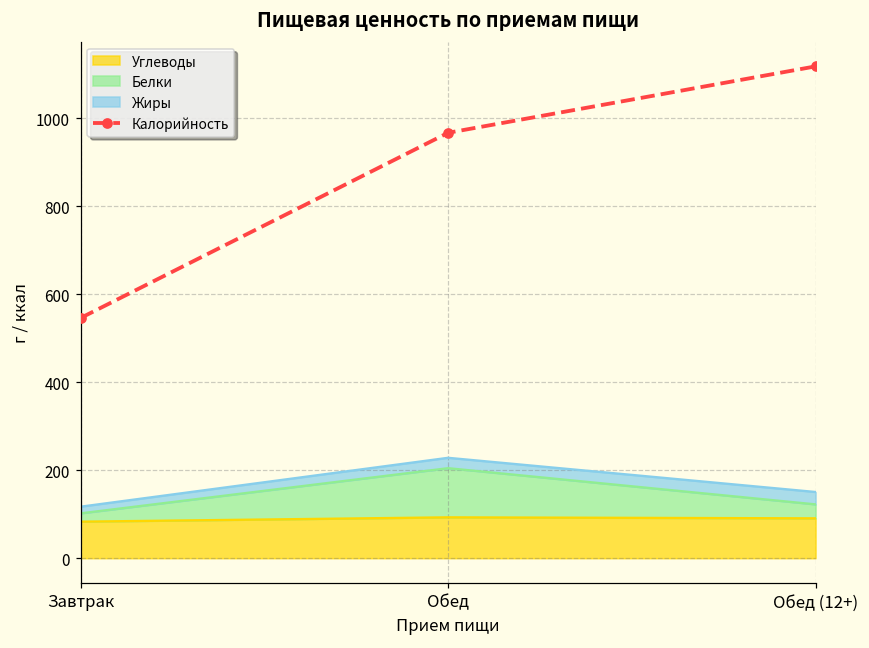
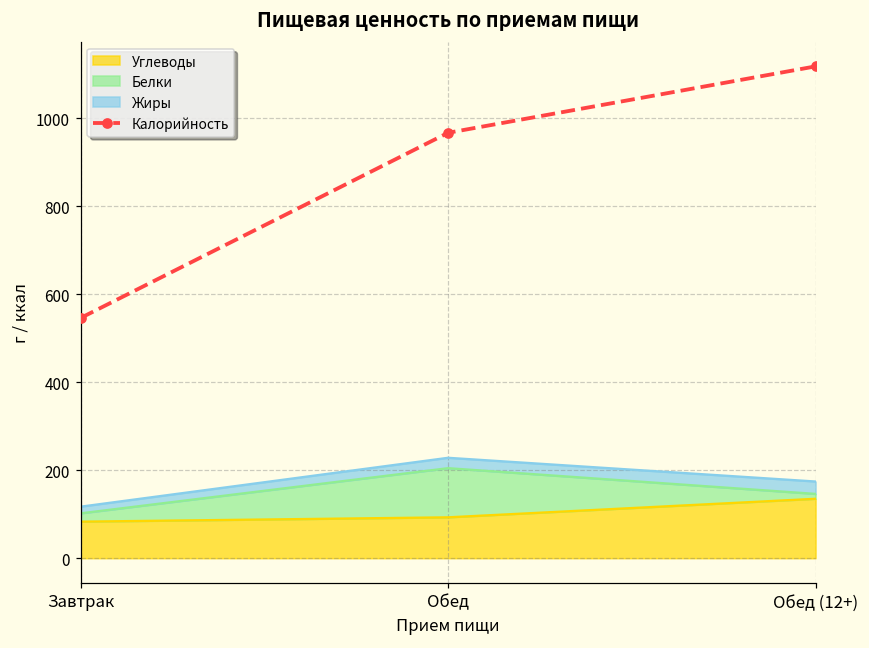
  {
    "Углеводы": {
      "Завтрак": 80,
      "Обед": 90,
-     "Обед (12+)": 90
+     "Обед (12+)": 130
    },
    "Белки": {
      "Завтрак": 20,
      "Обед": 110,
-     "Обед (12+)": 30
+     "Обед (12+)": 10
    },
    "Жиры": {
      "Завтрак": 20,
      "Обед": 20,
      "Обед (12+)": 30
    },
    "Калорийность": {
      "Завтрак": 550,
      "Обед": 970,
      "Обед (12+)": 1120
    }
  }
